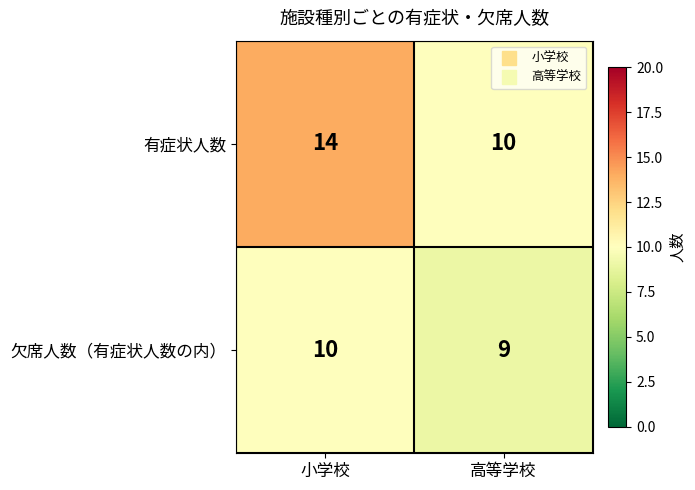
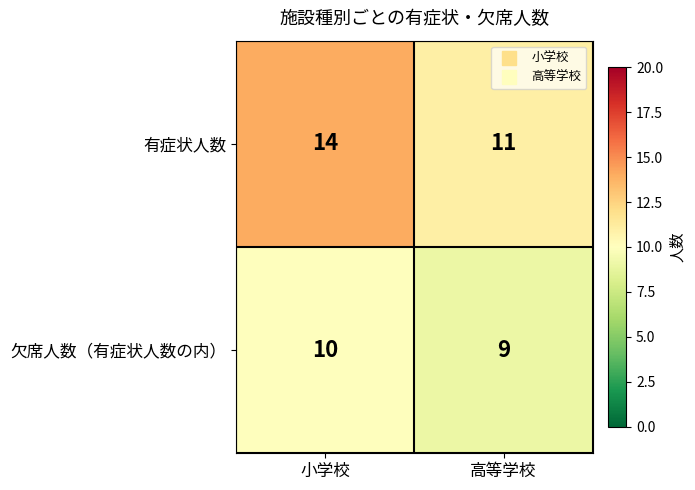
  {
    "有症状人数": {
      "小学校": 14,
-     "高等学校": 10
+     "高等学校": 11
    },
    "欠席人数（有症状人数の内）": {
      "小学校": 10,
      "高等学校": 9
    }
  }
